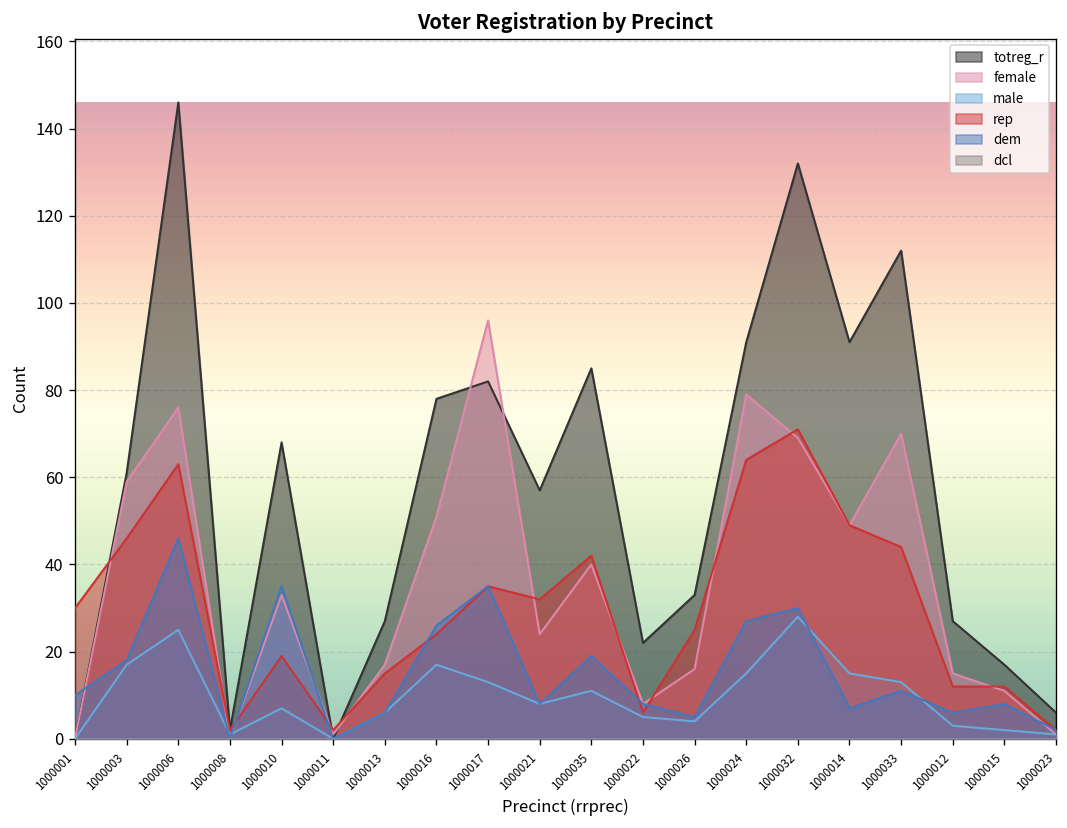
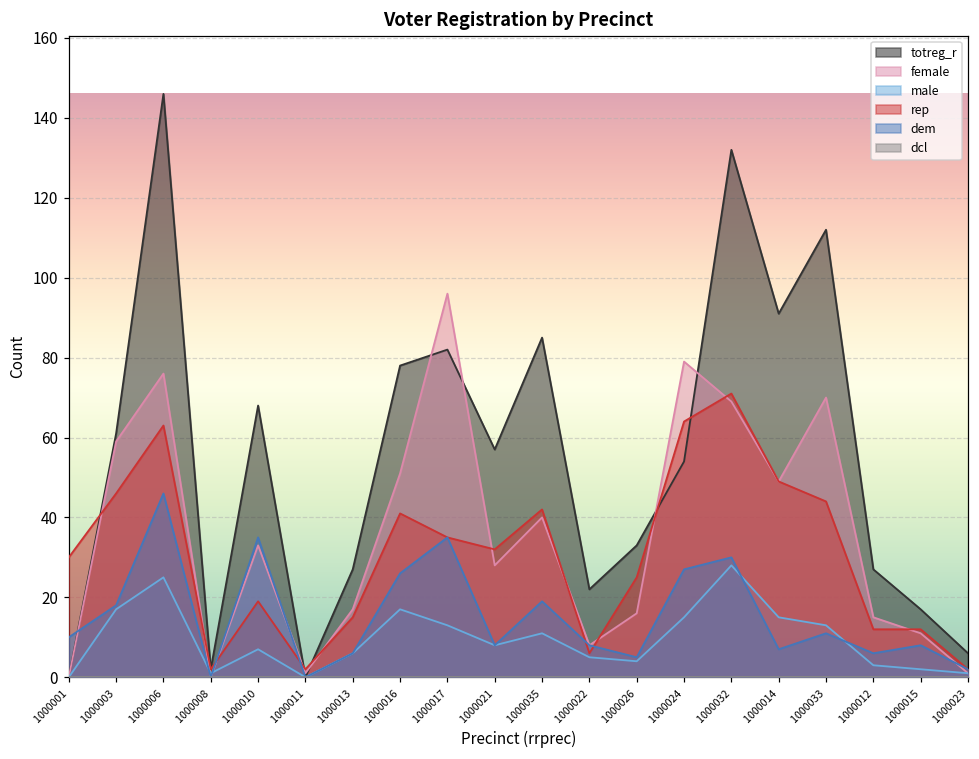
  {
    "totreg_r": {
      "1000003": 61,
      "1000006": 146,
      "1000010": 68,
      "1000013": 27,
      "1000016": 78,
      "1000017": 82,
      "1000021": 57,
      "1000035": 85,
      "1000022": 22,
      "1000026": 33,
-     "1000024": 91,
+     "1000024": 54,
      "1000032": 132,
      "1000014": 91,
      "1000033": 112,
      "1000012": 27,
      "1000015": 17,
      "1000023": 6
    },
    "female": {
      "1000003": 59,
      "1000006": 76,
      "1000010": 33,
      "1000011": 1,
      "1000013": 17,
      "1000016": 51,
      "1000017": 96,
-     "1000021": 24,
+     "1000021": 28,
      "1000035": 40,
      "1000026": 16,
      "1000024": 79,
      "1000032": 69,
      "1000033": 70,
      "1000012": 15,
      "1000015": 11
    },
    "rep": {
      "1000001": 30,
      "1000003": 46,
      "1000006": 63,
      "1000010": 19,
      "1000011": 2,
      "1000013": 15,
-     "1000016": 24,
+     "1000016": 41,
      "1000021": 32,
      "1000035": 42,
      "1000022": 6,
      "1000026": 25,
      "1000024": 64,
      "1000032": 71,
      "1000033": 44,
      "1000012": 12,
      "1000015": 12
    },
    "dcl": {
      "1000003": 0,
      "1000006": 0,
      "1000010": 0,
      "1000013": 0,
      "1000016": 0,
      "1000017": 0,
      "1000021": 0,
      "1000035": 0,
      "1000022": 0,
      "1000026": 0,
      "1000024": 0,
      "1000032": 0,
      "1000014": 0,
      "1000033": 0,
      "1000012": 0,
      "1000015": 0,
      "1000023": 0
    }
  }
